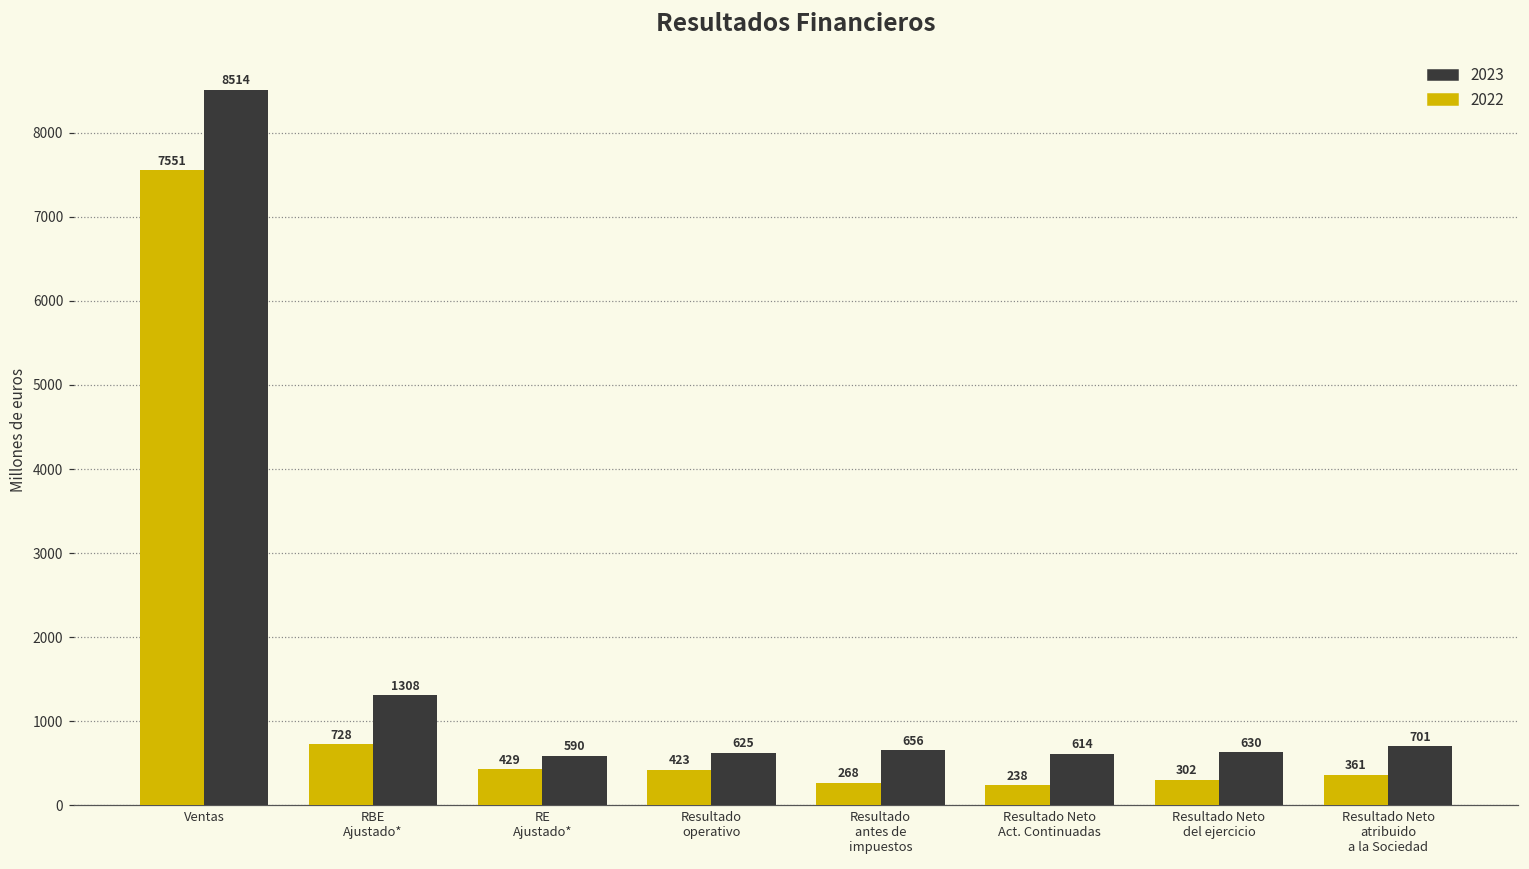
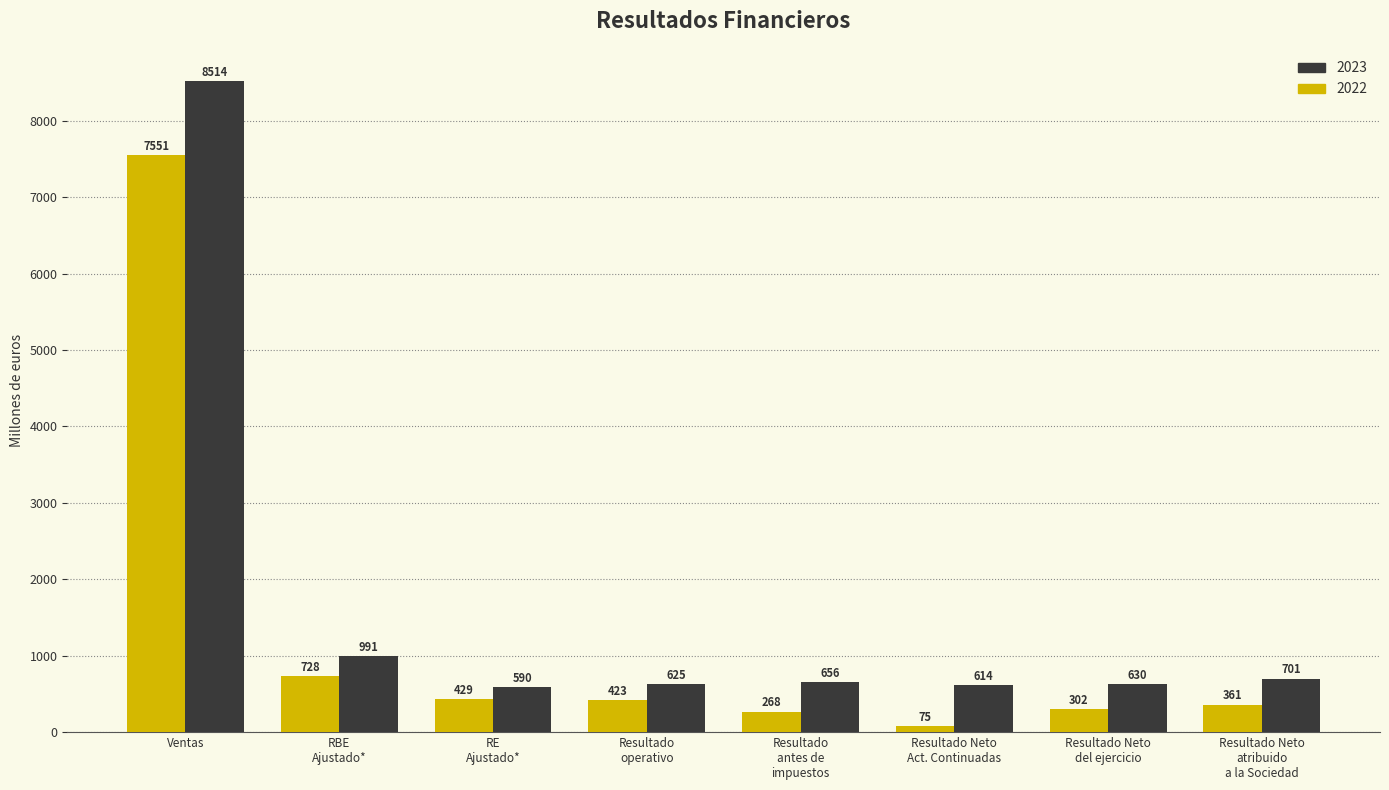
  {
    "2022": {
      "Ventas": 7551,
      "RBE Ajustado*": 728,
      "RE Ajustado*": 429,
      "Resultado operativo": 423,
      "Resultado antes de impuestos": 268,
-     "Resultado Neto Act. Continuadas": 238,
+     "Resultado Neto Act. Continuadas": 75,
      "Resultado Neto del ejercicio": 302,
      "Resultado Neto atribuido a la Sociedad": 361
    },
    "2023": {
      "Ventas": 8514,
-     "RBE Ajustado*": 1308,
+     "RBE Ajustado*": 991,
      "RE Ajustado*": 590,
      "Resultado operativo": 625,
      "Resultado antes de impuestos": 656,
      "Resultado Neto Act. Continuadas": 614,
      "Resultado Neto del ejercicio": 630,
      "Resultado Neto atribuido a la Sociedad": 701
    }
  }
